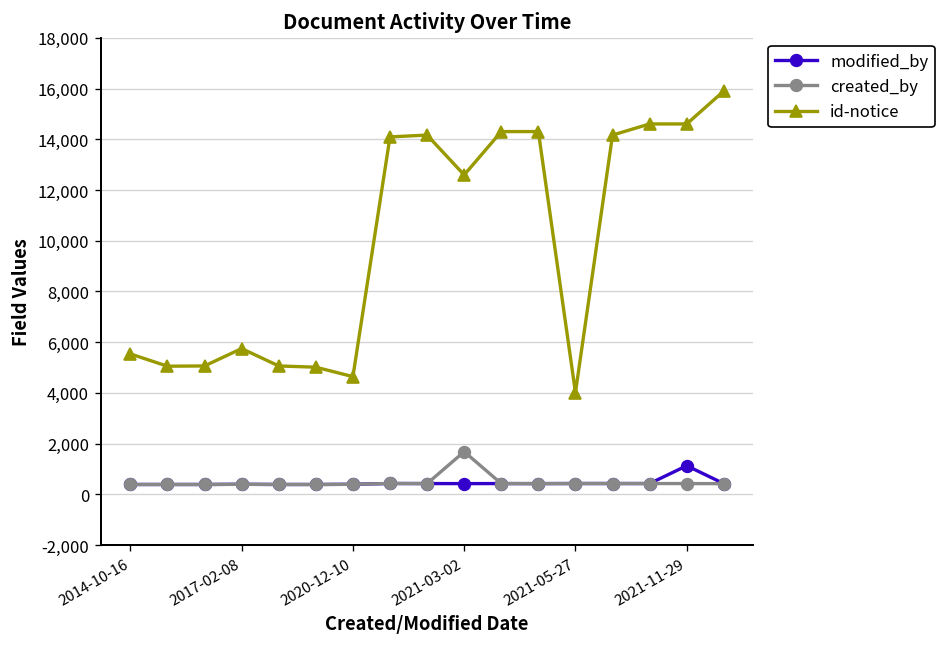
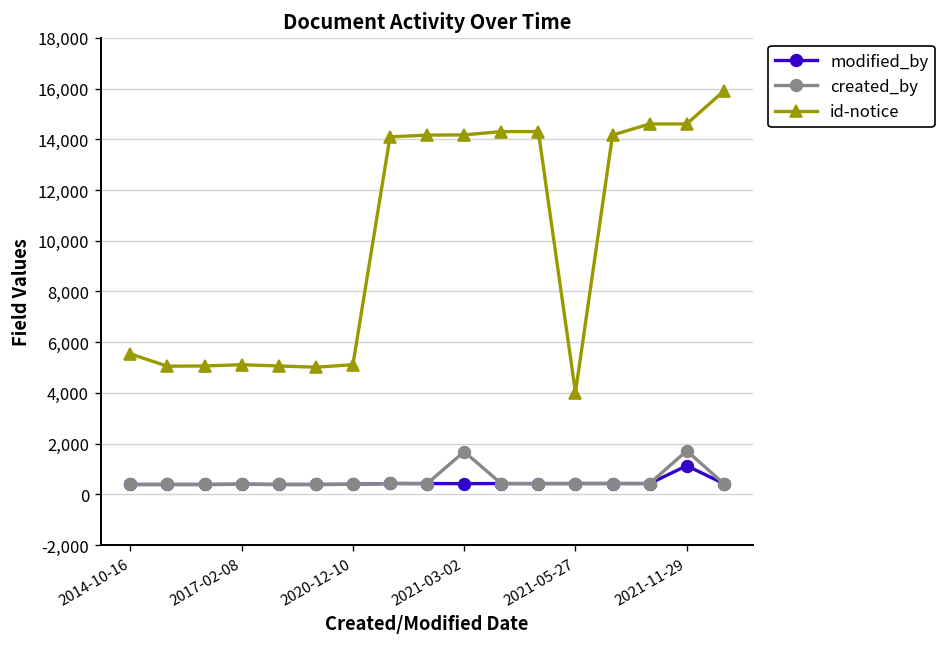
  {
    "modified_by": {
      "2021-03-02": "400",
      "2021-11-29": "1,100"
    },
    "created_by": {
      "2021-03-02": "1,700",
-     "2021-11-29": "400"
+     "2021-11-29": "1,700"
    },
    "id-notice": {
      "2014-10-16": "5,500",
-     "2017-02-08": "5,700",
-     "2020-12-10": "4,600",
-     "2021-03-02": "12,600",
+     "2017-02-08": "5,100",
+     "2020-12-10": "5,100",
+     "2021-03-02": "14,200",
      "2021-05-27": "4,000",
      "2021-11-29": "14,600"
    }
  }
